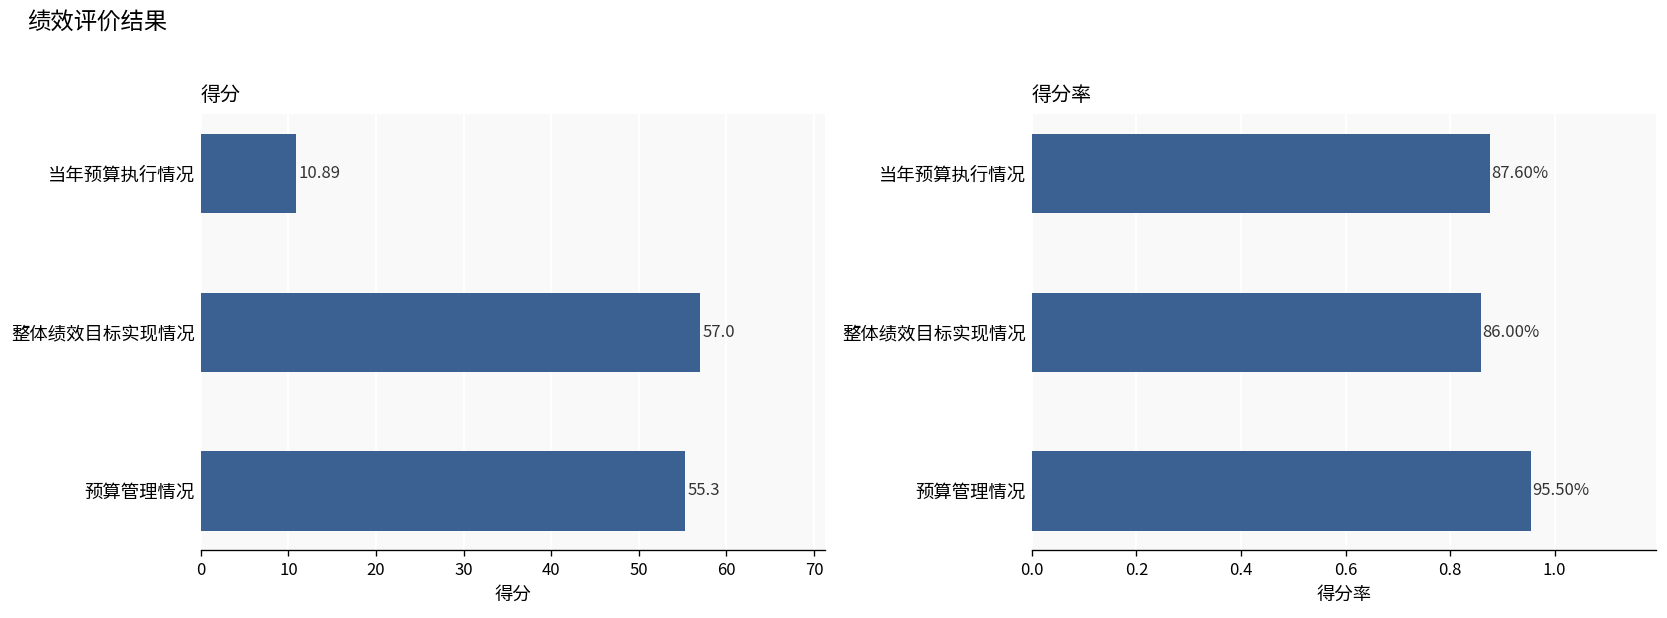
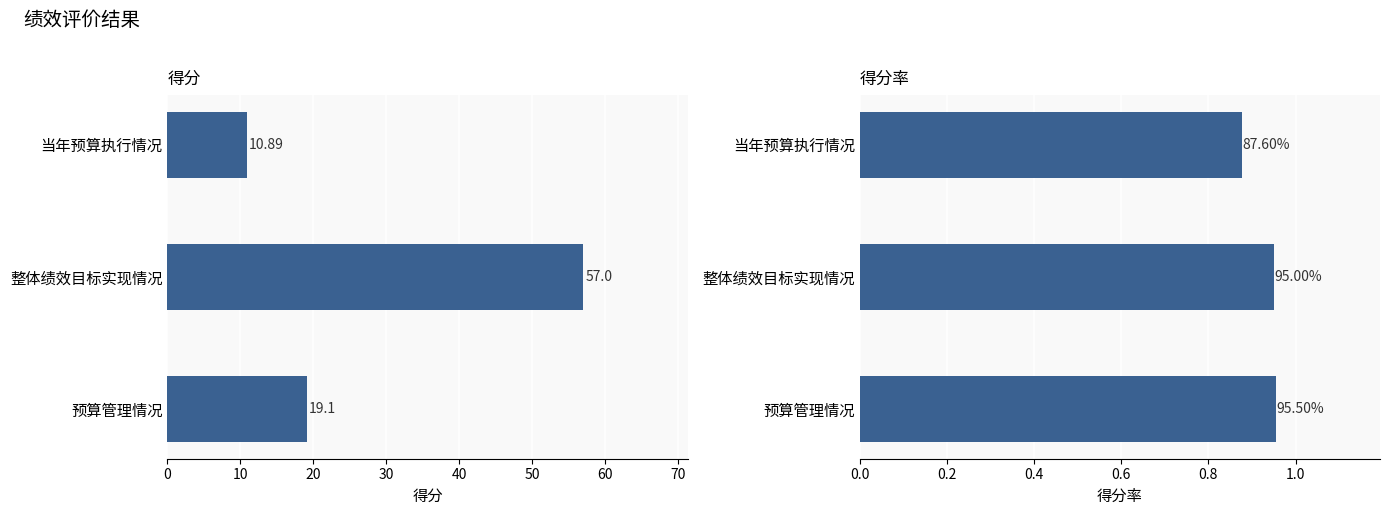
  {
    "得分": {
      "当年预算执行情况": "10.89",
      "整体绩效目标实现情况": "57.0",
-     "预算管理情况": "55.3"
+     "预算管理情况": "19.1"
    },
    "得分率": {
      "当年预算执行情况": "87.60%",
-     "整体绩效目标实现情况": "86.00%",
+     "整体绩效目标实现情况": "95.00%",
      "预算管理情况": "95.50%"
    }
  }
